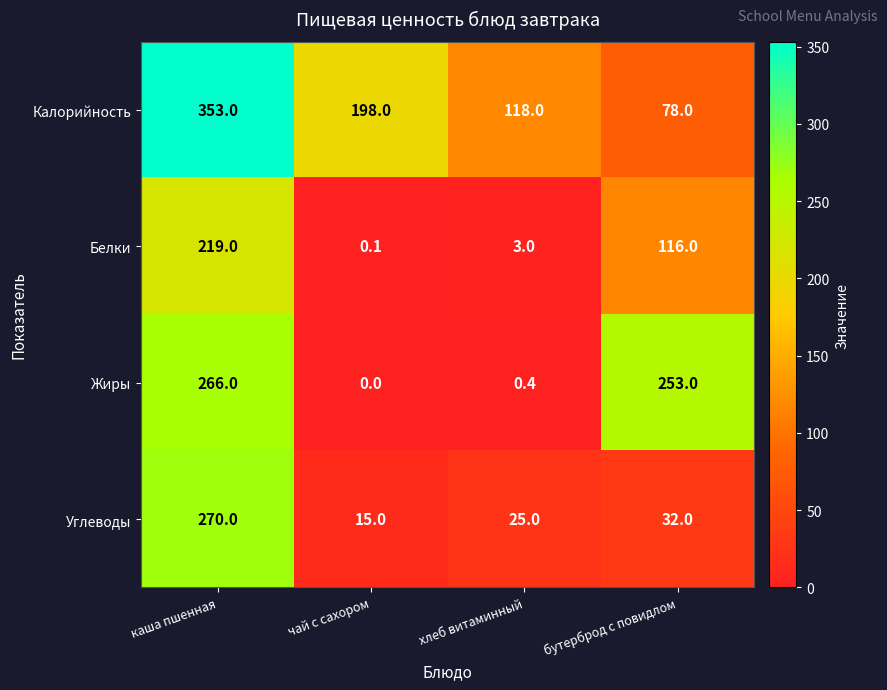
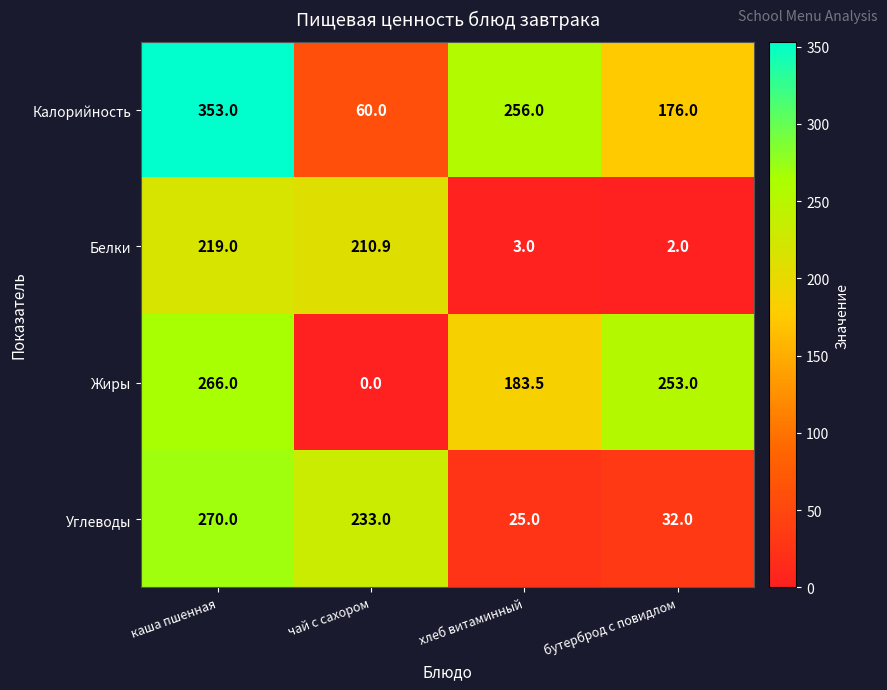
  {
    "Калорийность": {
      "каша пшенная": 353.0,
-     "чай с сахором": 198.0,
-     "хлеб витаминный": 118.0,
-     "бутерброд с повидлом": 78.0
+     "чай с сахором": 60.0,
+     "хлеб витаминный": 256.0,
+     "бутерброд с повидлом": 176.0
    },
    "Белки": {
      "каша пшенная": 219.0,
-     "чай с сахором": 0.1,
+     "чай с сахором": 210.9,
      "хлеб витаминный": 3.0,
-     "бутерброд с повидлом": 116.0
+     "бутерброд с повидлом": 2.0
    },
    "Жиры": {
      "каша пшенная": 266.0,
      "чай с сахором": 0.0,
-     "хлеб витаминный": 0.4,
+     "хлеб витаминный": 183.5,
      "бутерброд с повидлом": 253.0
    },
    "Углеводы": {
      "каша пшенная": 270.0,
-     "чай с сахором": 15.0,
+     "чай с сахором": 233.0,
      "хлеб витаминный": 25.0,
      "бутерброд с повидлом": 32.0
    }
  }
